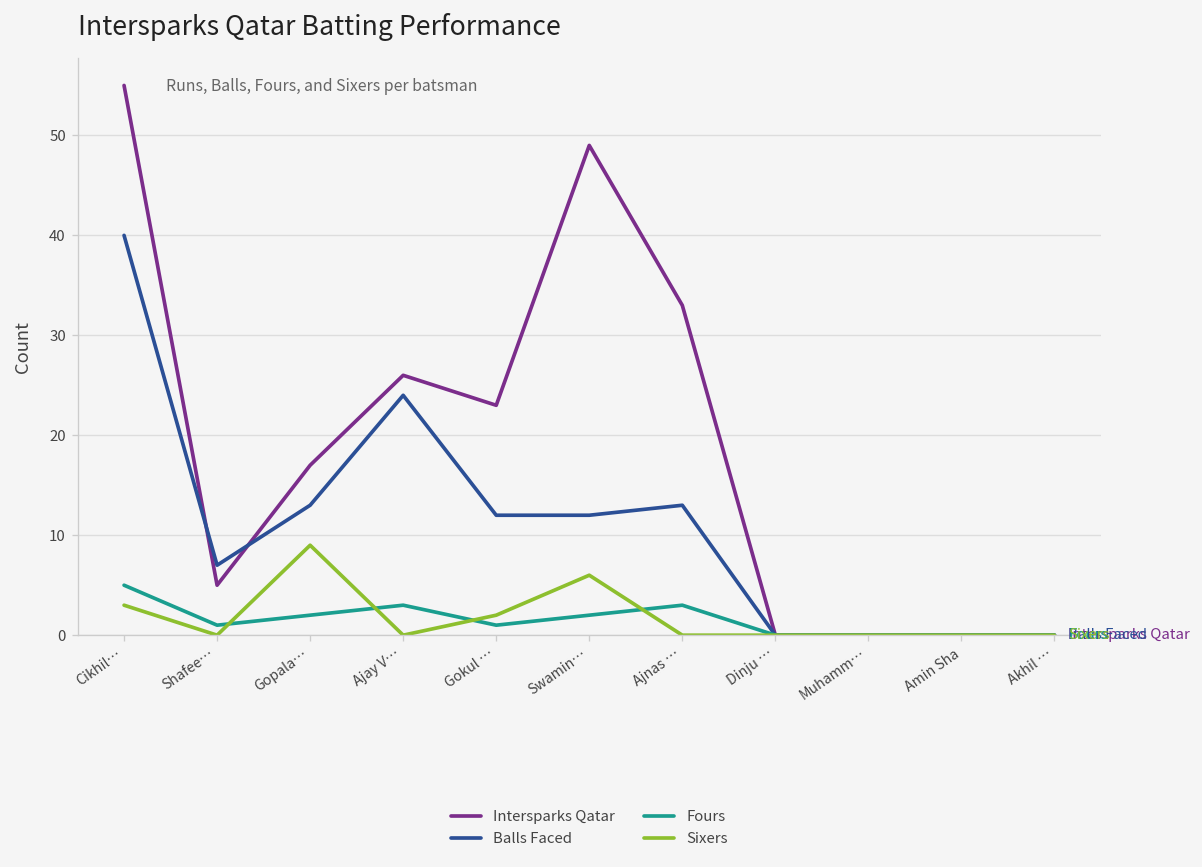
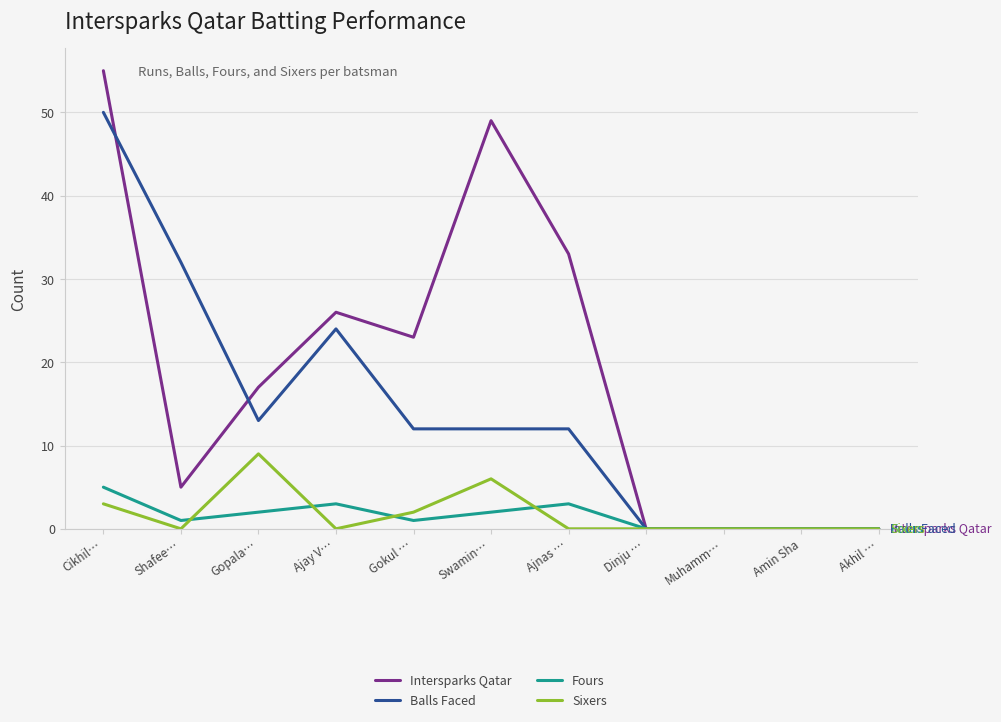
  {
    "Intersparks Qatar": {
      "Cikhil…": 55,
      "Shafee…": 5,
      "Gopala…": 17,
      "Ajay V…": 26,
      "Gokul …": 23,
      "Swamin…": 49,
      "Ajnas …": 33
    },
    "Balls Faced": {
-     "Cikhil…": 40,
-     "Shafee…": 7,
+     "Cikhil…": 50,
+     "Shafee…": 32,
      "Gopala…": 13,
      "Ajay V…": 24,
      "Gokul …": 12,
      "Swamin…": 12,
-     "Ajnas …": 13
+     "Ajnas …": 12
    },
    "Fours": {
      "Cikhil…": 5,
      "Shafee…": 1,
      "Gopala…": 2,
      "Ajay V…": 3,
      "Gokul …": 1,
      "Swamin…": 2,
      "Ajnas …": 3
    },
    "Sixers": {
      "Cikhil…": 3,
      "Shafee…": 0,
      "Gopala…": 9,
      "Ajay V…": 0,
      "Gokul …": 2,
      "Swamin…": 6,
      "Ajnas …": 0
    }
  }
